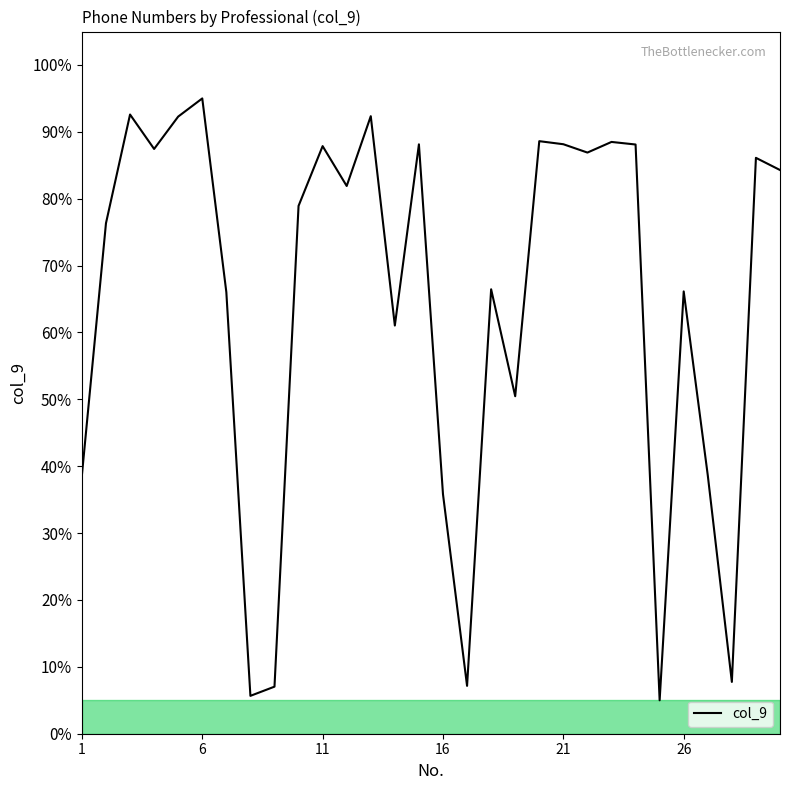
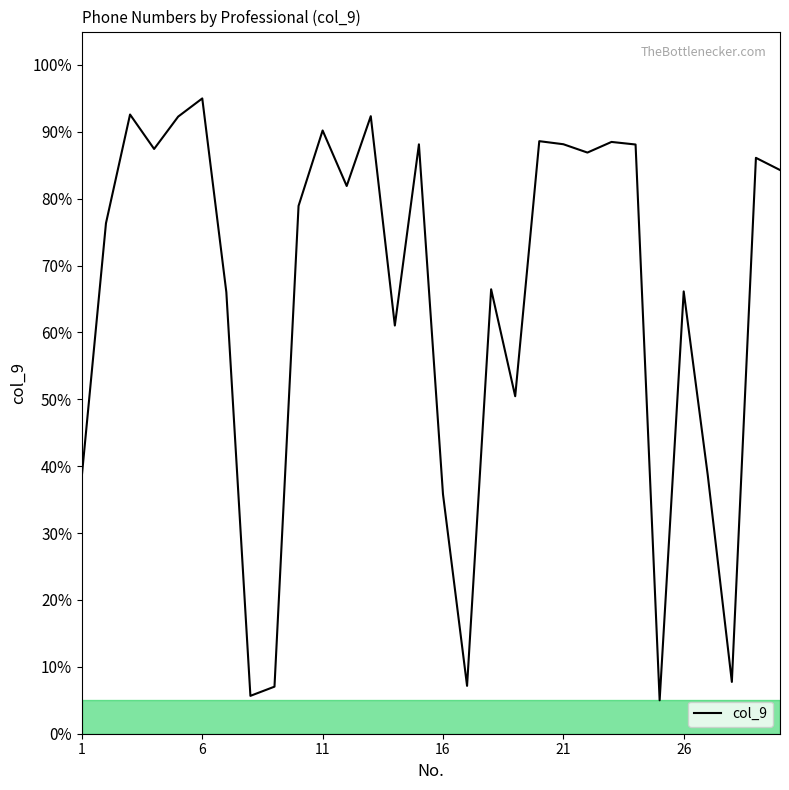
  {
    "1": "39%",
    "6": "95%",
-   "11": "88%",
+   "11": "90%",
    "16": "36%",
    "21": "88%",
    "26": "66%"
  }
